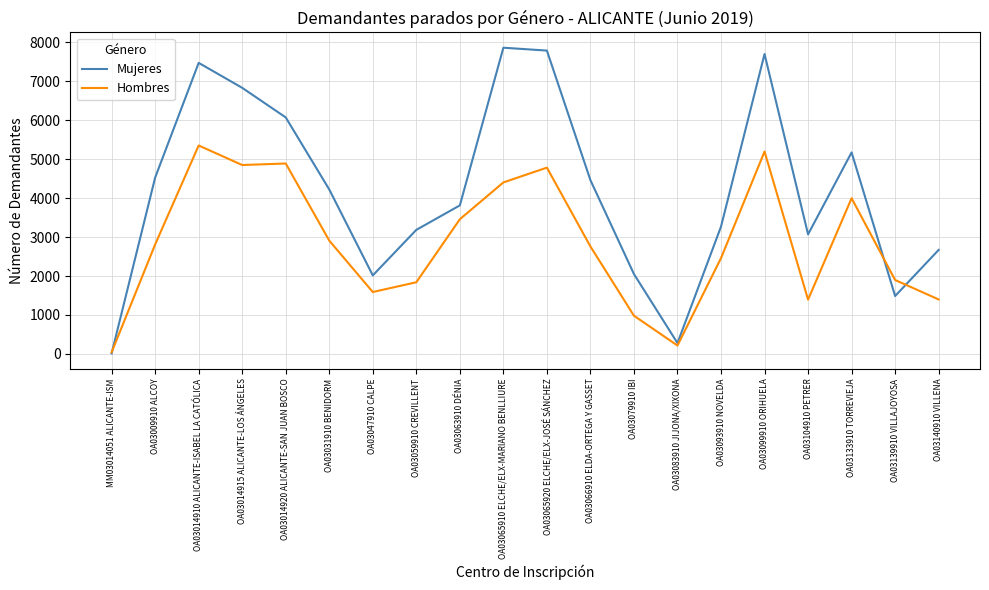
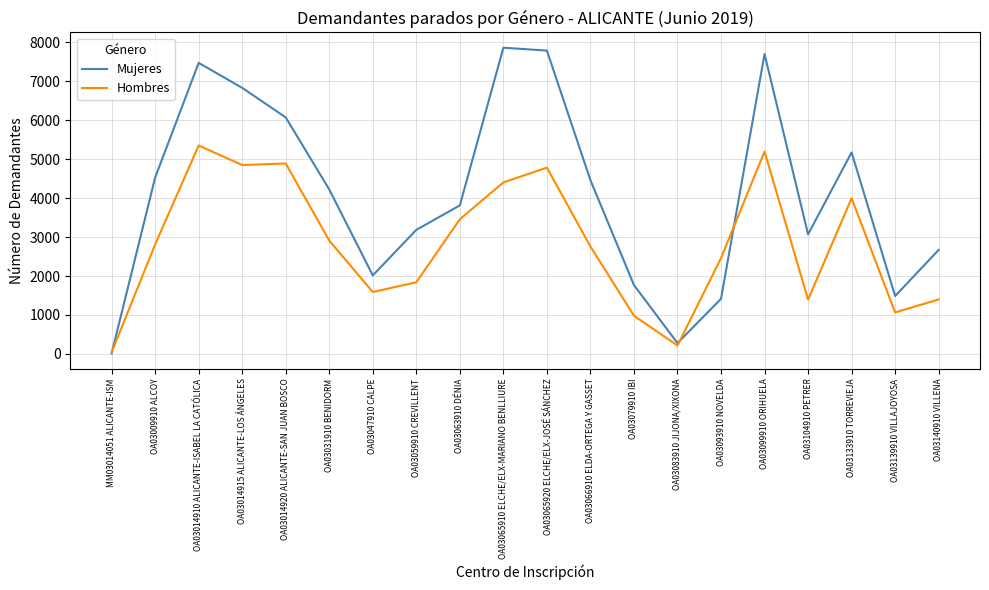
  {
    "Mujeres": {
      "OA03009910 ALCOY": 4500,
      "OA03014910 ALICANTE-ISABEL LA CATÓLICA": 7500,
      "OA03014915 ALICANTE-LOS ÁNGELES": 6800,
      "OA03014920 ALICANTE-SAN JUAN BOSCO": 6100,
      "OA03031910 BENIDORM": 4200,
      "OA03047910 CALPE": 2000,
      "OA03059910 CREVILLENT": 3200,
      "OA03063910 DÉNIA": 3800,
      "OA03065910 ELCHE/ELX-MARIANO BENLLIURE": 7900,
      "OA03065920 ELCHE/ELX-JOSÉ SÁNCHEZ": 7800,
      "OA03066910 ELDA-ORTEGA Y GASSET": 4500,
-     "OA03079910 IBI": 2100,
-     "OA03093910 NOVELDA": 3300,
+     "OA03079910 IBI": 1800,
+     "OA03093910 NOVELDA": 1400,
      "OA03099910 ORIHUELA": 7700,
      "OA03104910 PETRER": 3100,
      "OA03133910 TORREVIEJA": 5200,
      "OA03139910 VILLAJOYOSA": 1500,
      "OA03140910 VILLENA": 2700
    },
    "Hombres": {
      "OA03009910 ALCOY": 2800,
      "OA03014910 ALICANTE-ISABEL LA CATÓLICA": 5400,
      "OA03014915 ALICANTE-LOS ÁNGELES": 4900,
      "OA03014920 ALICANTE-SAN JUAN BOSCO": 4900,
      "OA03031910 BENIDORM": 2900,
      "OA03047910 CALPE": 1600,
      "OA03059910 CREVILLENT": 1800,
      "OA03063910 DÉNIA": 3500,
      "OA03065910 ELCHE/ELX-MARIANO BENLLIURE": 4400,
      "OA03065920 ELCHE/ELX-JOSÉ SÁNCHEZ": 4800,
      "OA03066910 ELDA-ORTEGA Y GASSET": 2800,
      "OA03079910 IBI": 1000,
      "OA03093910 NOVELDA": 2500,
      "OA03099910 ORIHUELA": 5200,
      "OA03104910 PETRER": 1400,
      "OA03133910 TORREVIEJA": 4000,
-     "OA03139910 VILLAJOYOSA": 1900,
+     "OA03139910 VILLAJOYOSA": 1100,
      "OA03140910 VILLENA": 1400
    }
  }
